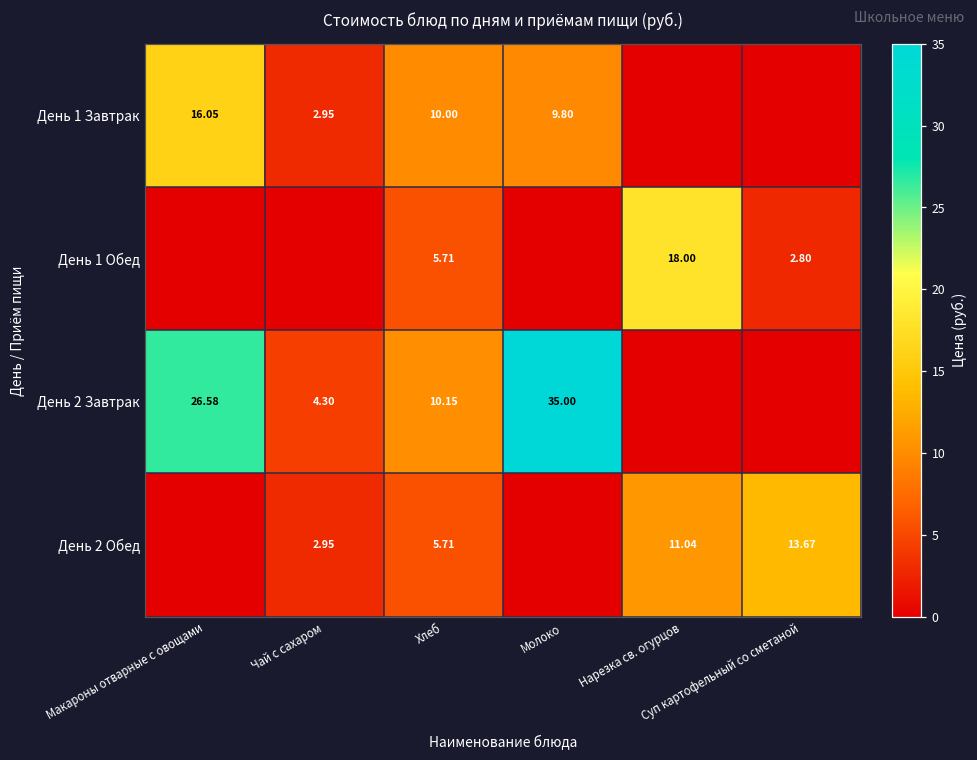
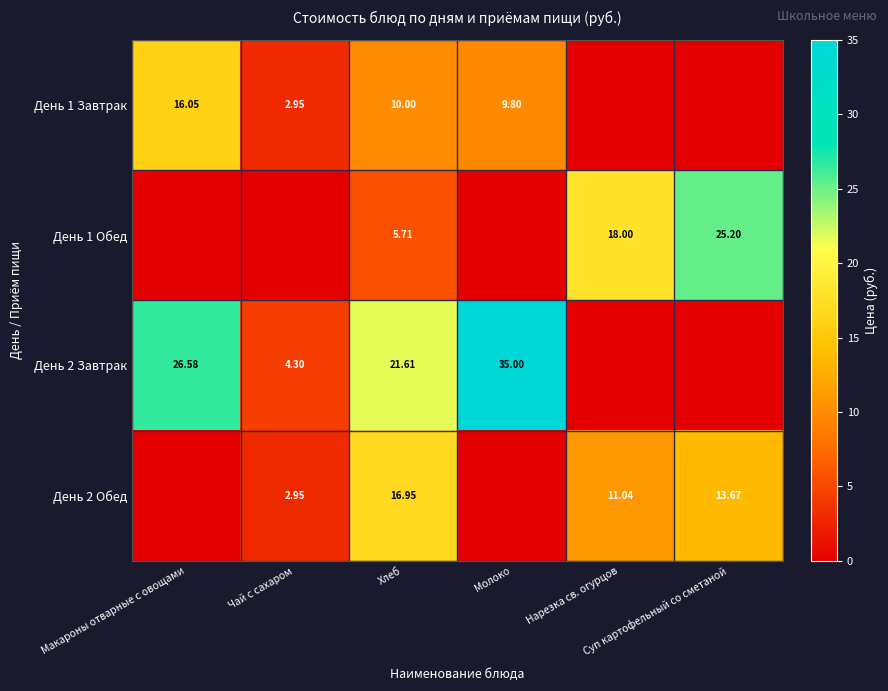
  {
    "День 1 Завтрак": {
      "Макароны отварные с овощами": 16.05,
      "Чай с сахаром": 2.95,
      "Хлеб": 10.00,
      "Молоко": 9.80
    },
    "День 1 Обед": {
      "Хлеб": 5.71,
      "Нарезка св. огурцов": 18.00,
-     "Суп картофельный со сметаной": 2.80
+     "Суп картофельный со сметаной": 25.20
    },
    "День 2 Завтрак": {
      "Макароны отварные с овощами": 26.58,
      "Чай с сахаром": 4.30,
-     "Хлеб": 10.15,
+     "Хлеб": 21.61,
      "Молоко": 35.00
    },
    "День 2 Обед": {
      "Чай с сахаром": 2.95,
-     "Хлеб": 5.71,
+     "Хлеб": 16.95,
      "Нарезка св. огурцов": 11.04,
      "Суп картофельный со сметаной": 13.67
    }
  }
